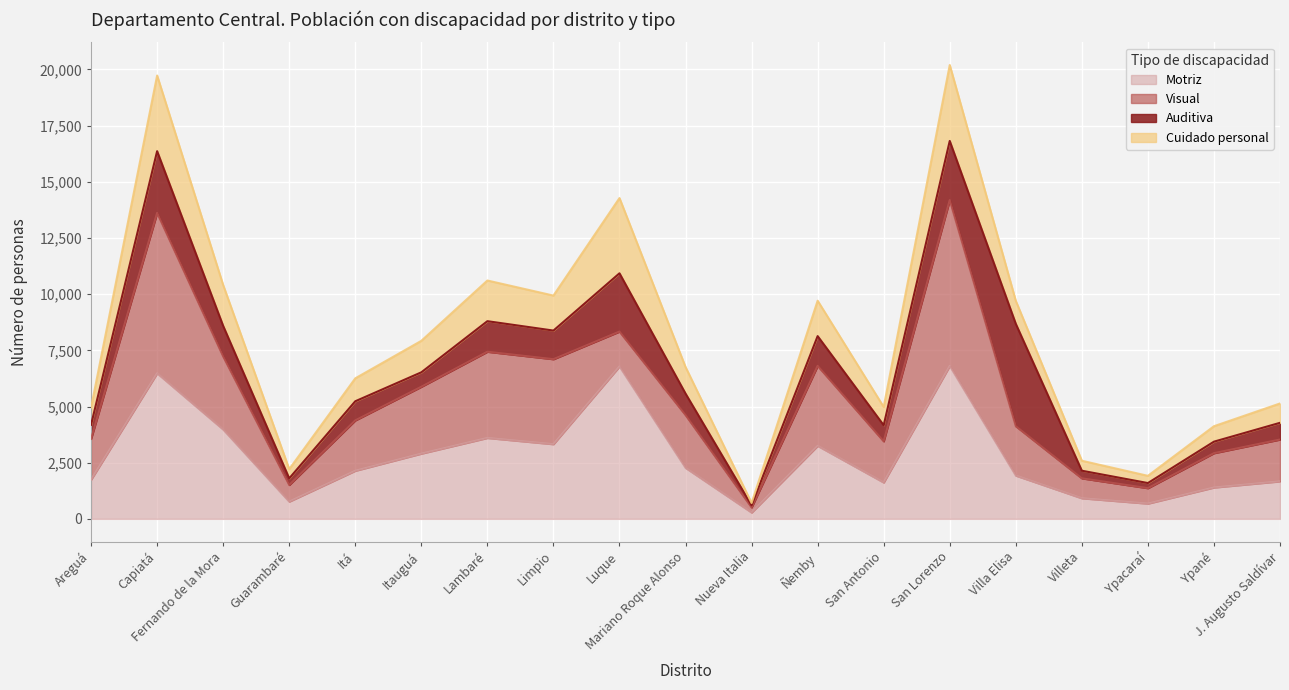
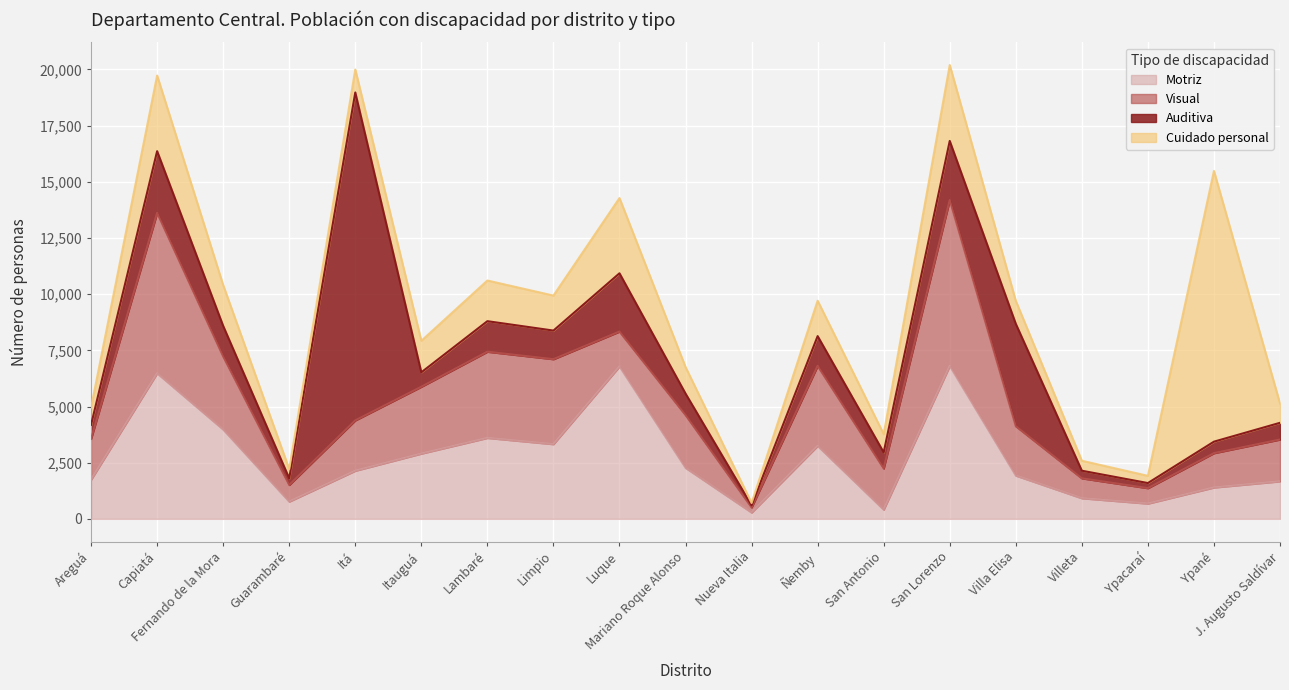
  {
    "Motriz": {
      "Areguá": "1,700",
      "Capiatá": "6,500",
      "Fernando de la Mora": "4,000",
      "Guarambaré": "800",
      "Itá": "2,100",
      "Itauguá": "2,900",
      "Lambaré": "3,600",
      "Limpio": "3,300",
      "Luque": "6,800",
      "Mariano Roque Alonso": "2,300",
      "Nueva Italia": "300",
      "Ñemby": "3,200",
-     "San Antonio": "1,600",
+     "San Antonio": "400",
      "San Lorenzo": "6,800",
      "Villa Elisa": "1,900",
      "Villeta": "900",
      "Ypacaraí": "700",
      "Ypané": "1,400",
      "J. Augusto Saldívar": "1,700"
    },
    "Visual": {
      "Areguá": "1,800",
      "Capiatá": "7,100",
      "Fernando de la Mora": "3,200",
      "Guarambaré": "700",
      "Itá": "2,200",
      "Itauguá": "3,000",
      "Lambaré": "3,800",
      "Limpio": "3,800",
      "Luque": "1,600",
      "Mariano Roque Alonso": "2,400",
      "Ñemby": "3,600",
      "San Antonio": "1,800",
      "San Lorenzo": "7,400",
      "Villa Elisa": "2,200",
      "Villeta": "900",
      "Ypacaraí": "700",
      "Ypané": "1,500",
      "J. Augusto Saldívar": "1,900"
    },
    "Auditiva": {
      "Areguá": "600",
      "Capiatá": "2,700",
      "Fernando de la Mora": "1,400",
      "Guarambaré": "300",
-     "Itá": "900",
+     "Itá": "14,600",
      "Itauguá": "600",
      "Lambaré": "1,400",
      "Limpio": "1,300",
      "Luque": "2,600",
      "Mariano Roque Alonso": "1,000",
      "Ñemby": "1,300",
      "San Antonio": "700",
      "San Lorenzo": "2,600",
      "Villa Elisa": "4,600",
      "Villeta": "300",
      "Ypacaraí": "200",
      "Ypané": "500",
      "J. Augusto Saldívar": "700"
    },
    "Cuidado personal": {
      "Areguá": "800",
      "Capiatá": "3,400",
      "Fernando de la Mora": "1,800",
      "Guarambaré": "400",
      "Itá": "1,000",
      "Itauguá": "1,400",
      "Lambaré": "1,800",
      "Limpio": "1,600",
      "Luque": "3,300",
      "Mariano Roque Alonso": "1,200",
      "Ñemby": "1,600",
      "San Antonio": "800",
      "San Lorenzo": "3,400",
      "Villa Elisa": "1,000",
      "Villeta": "400",
      "Ypacaraí": "300",
-     "Ypané": "700",
+     "Ypané": "12,000",
      "J. Augusto Saldívar": "900"
    }
  }
